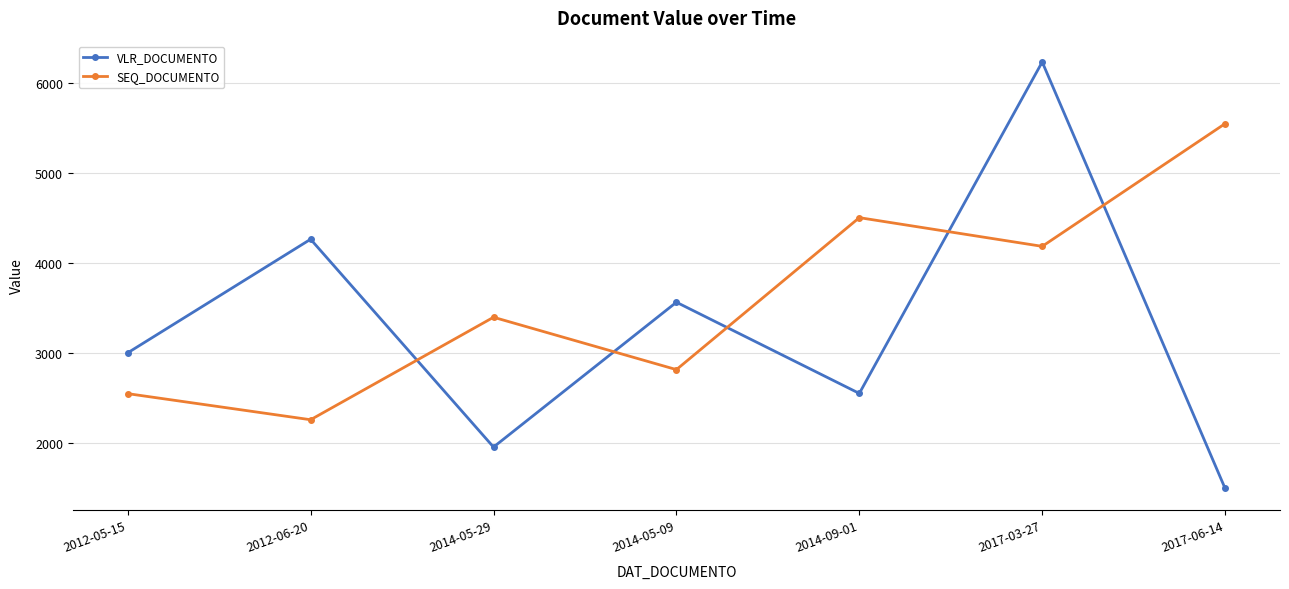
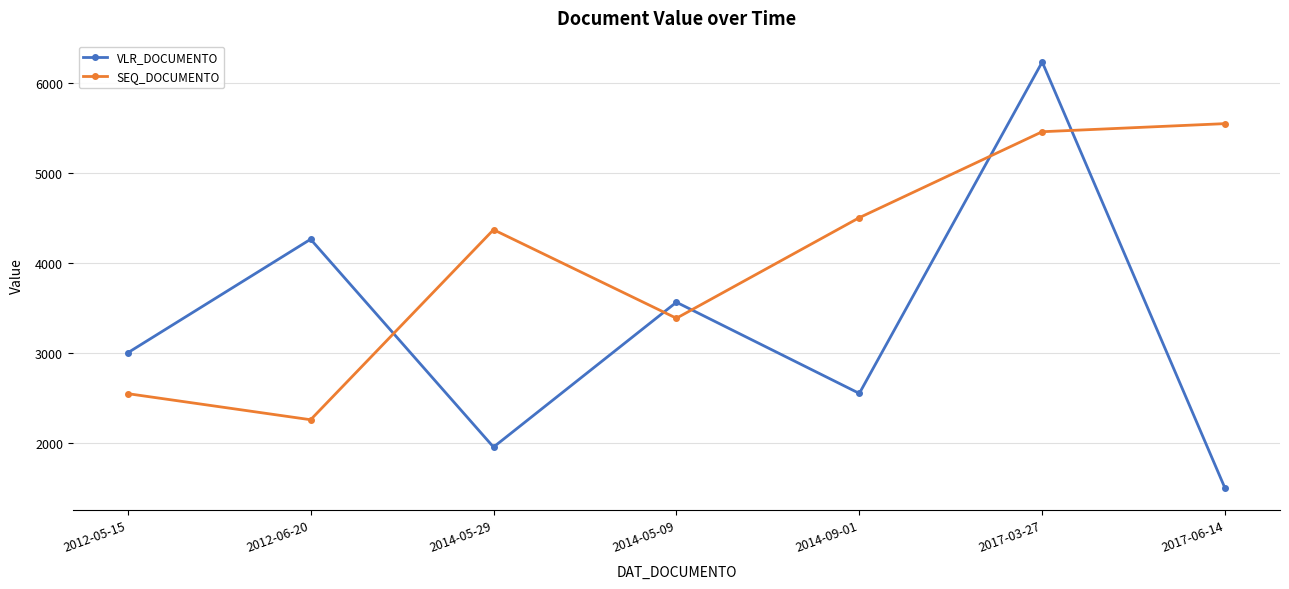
  {
    "VLR_DOCUMENTO": {
      "2012-05-15": 3000,
      "2012-06-20": 4300,
      "2014-05-29": 2000,
      "2014-05-09": 3600,
      "2014-09-01": 2500,
      "2017-03-27": 6200,
      "2017-06-14": 1500
    },
    "SEQ_DOCUMENTO": {
      "2012-05-15": 2500,
      "2012-06-20": 2300,
-     "2014-05-29": 3400,
-     "2014-05-09": 2800,
+     "2014-05-29": 4400,
+     "2014-05-09": 3400,
      "2014-09-01": 4500,
-     "2017-03-27": 4200,
+     "2017-03-27": 5500,
      "2017-06-14": 5500
    }
  }
